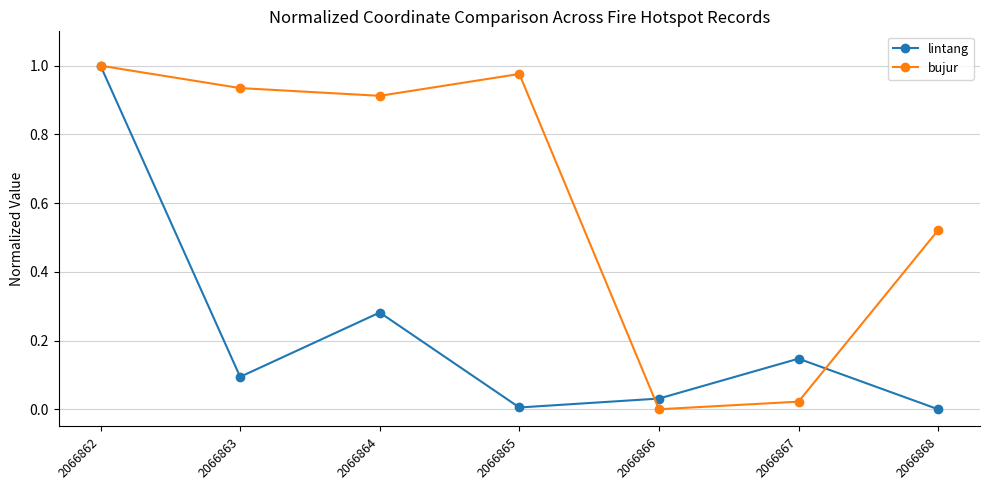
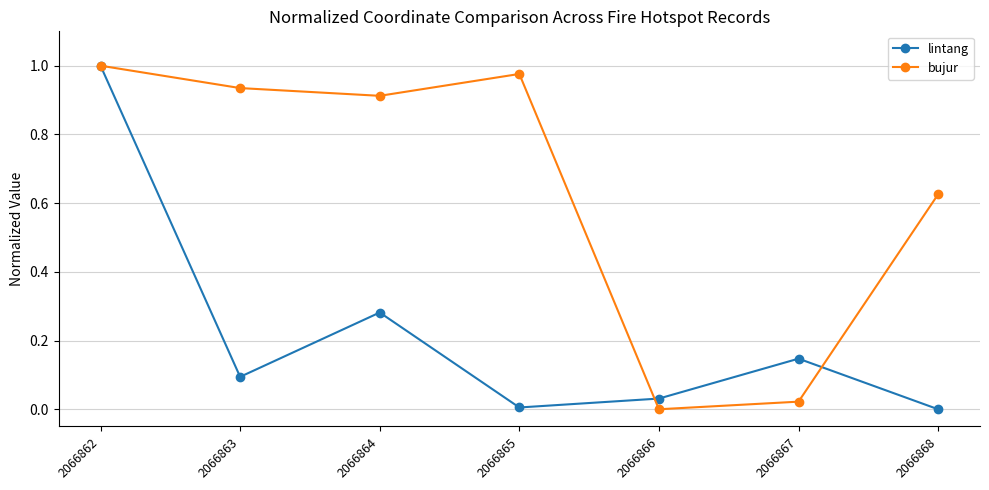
  {
    "lintang": {
      "2066863": 0.09,
      "2066864": 0.28,
      "2066865": 0.01,
      "2066866": 0.03,
      "2066867": 0.15,
      "2066868": 0.00
    },
    "bujur": {
      "2066863": 0.93,
      "2066864": 0.91,
      "2066865": 0.98,
      "2066866": 0.00,
      "2066867": 0.02,
-     "2066868": 0.52
+     "2066868": 0.63
    }
  }
